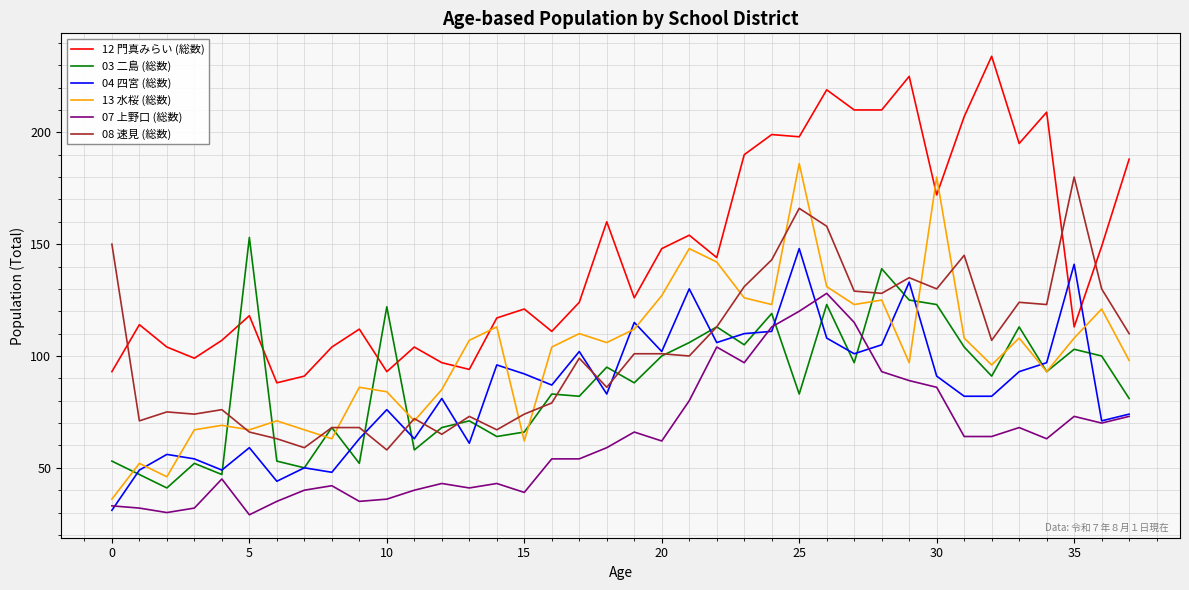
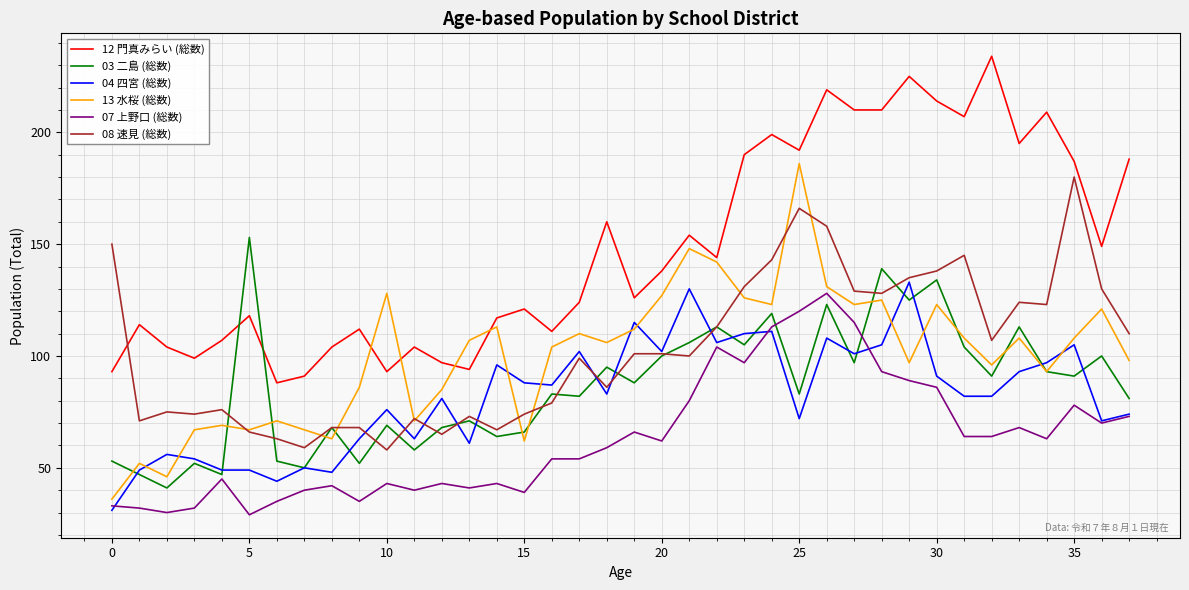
  {
    "12 門真みらい (総数)": {
      "0": 93,
      "5": 118,
      "10": 93,
      "15": 121,
-     "20": 148,
-     "25": 198,
-     "30": 172,
-     "35": 113
+     "20": 138,
+     "25": 192,
+     "30": 214,
+     "35": 187
    },
    "03 二島 (総数)": {
      "0": 53,
      "5": 153,
-     "10": 122,
+     "10": 69,
      "15": 66,
      "25": 83,
-     "30": 123,
-     "35": 103
+     "30": 134,
+     "35": 91
    },
    "04 四宮 (総数)": {
      "0": 31,
-     "5": 59,
+     "5": 49,
      "10": 76,
-     "15": 92,
-     "25": 148,
+     "15": 88,
+     "25": 72,
      "30": 91,
-     "35": 141
+     "35": 105
    },
    "13 水桜 (総数)": {
      "0": 36,
-     "10": 84,
+     "10": 128,
      "15": 62,
      "20": 127,
      "25": 186,
-     "30": 180,
+     "30": 123,
      "35": 108
    },
    "07 上野口 (総数)": {
      "0": 33,
      "5": 29,
-     "10": 36,
+     "10": 43,
      "15": 39,
      "20": 62,
      "25": 120,
      "30": 86,
-     "35": 73
+     "35": 78
    },
    "08 速見 (総数)": {
      "0": 150,
      "10": 58,
      "15": 74,
      "25": 166,
-     "30": 130,
+     "30": 138,
      "35": 180
    }
  }
